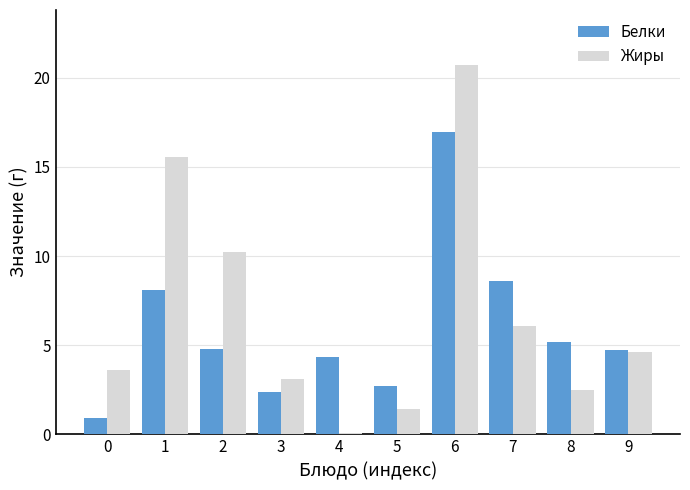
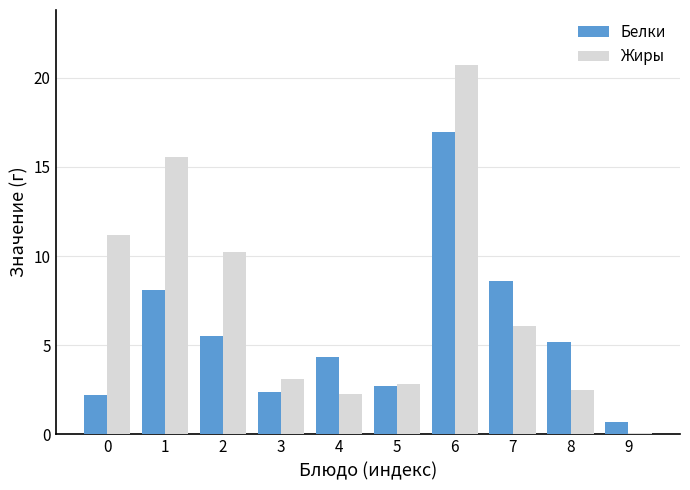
  {
    "Белки": {
-     "0": 0.9,
+     "0": 2.2,
      "1": 8.1,
-     "2": 4.8,
+     "2": 5.5,
      "3": 2.4,
      "4": 4.4,
      "5": 2.7,
      "6": 17.0,
      "7": 8.6,
      "8": 5.2,
-     "9": 4.7
+     "9": 0.7
    },
    "Жиры": {
-     "0": 3.6,
+     "0": 11.2,
      "1": 15.6,
      "2": 10.2,
      "3": 3.1,
-     "4": 0.1,
-     "5": 1.4,
+     "4": 2.3,
+     "5": 2.8,
      "6": 20.7,
      "7": 6.1,
      "8": 2.5,
-     "9": 4.6
+     "9": 0.1
    }
  }
